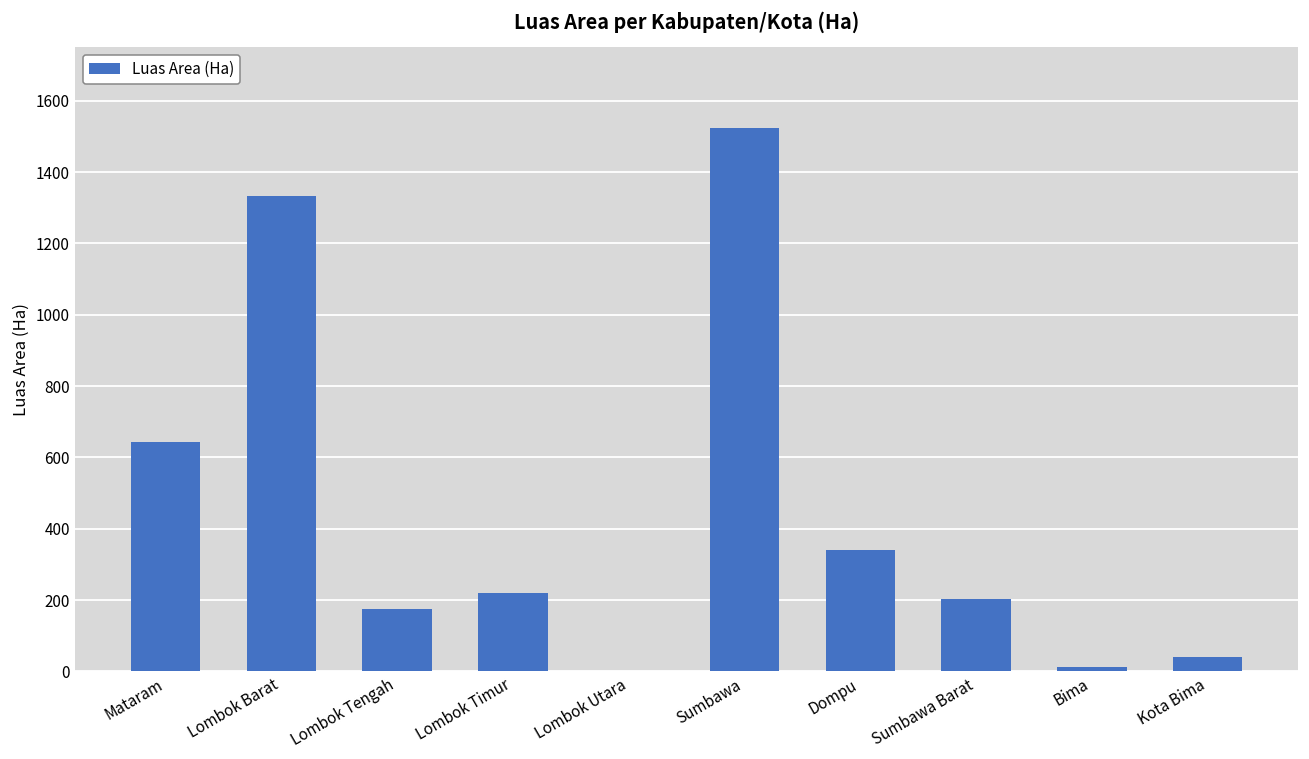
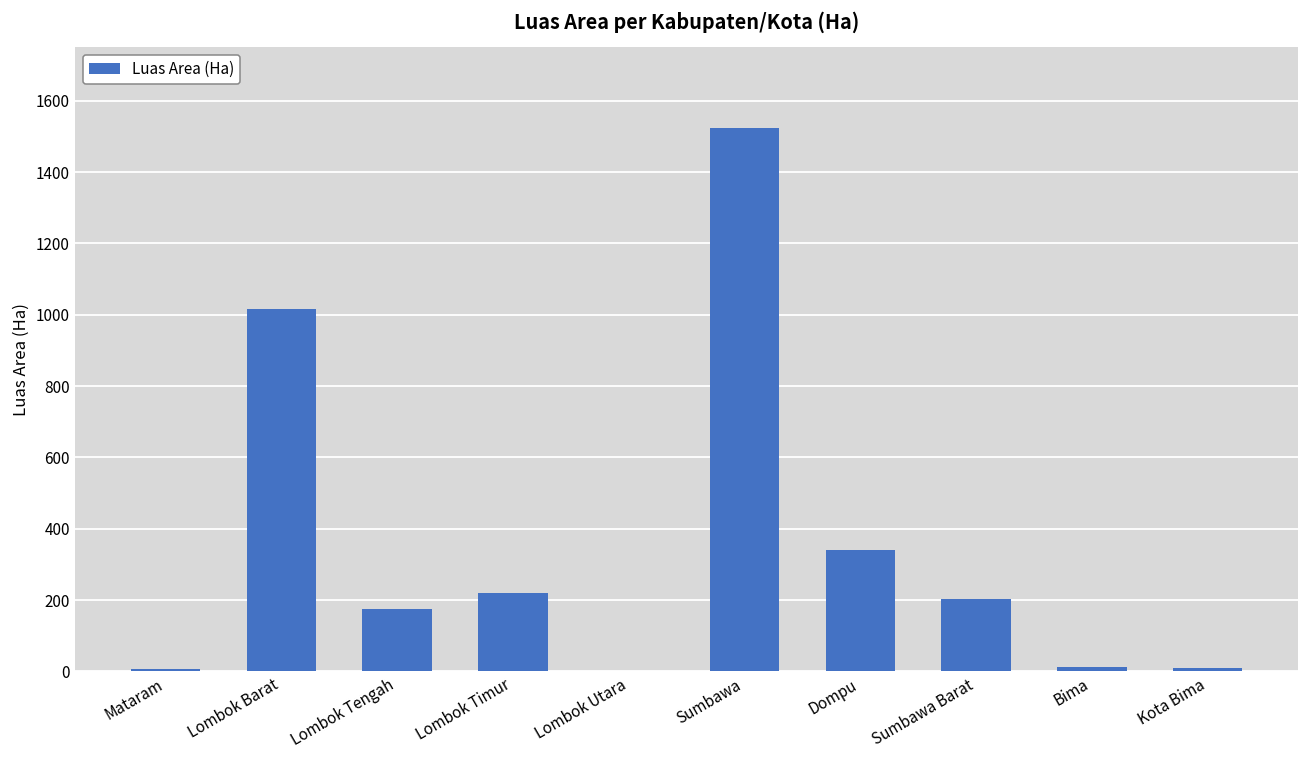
  {
-   "Mataram": 640,
-   "Lombok Barat": 1330,
+   "Mataram": 10,
+   "Lombok Barat": 1020,
    "Lombok Tengah": 180,
    "Lombok Timur": 220,
    "Sumbawa": 1520,
    "Dompu": 340,
    "Sumbawa Barat": 200,
    "Bima": 10,
-   "Kota Bima": 40
+   "Kota Bima": 10
  }
